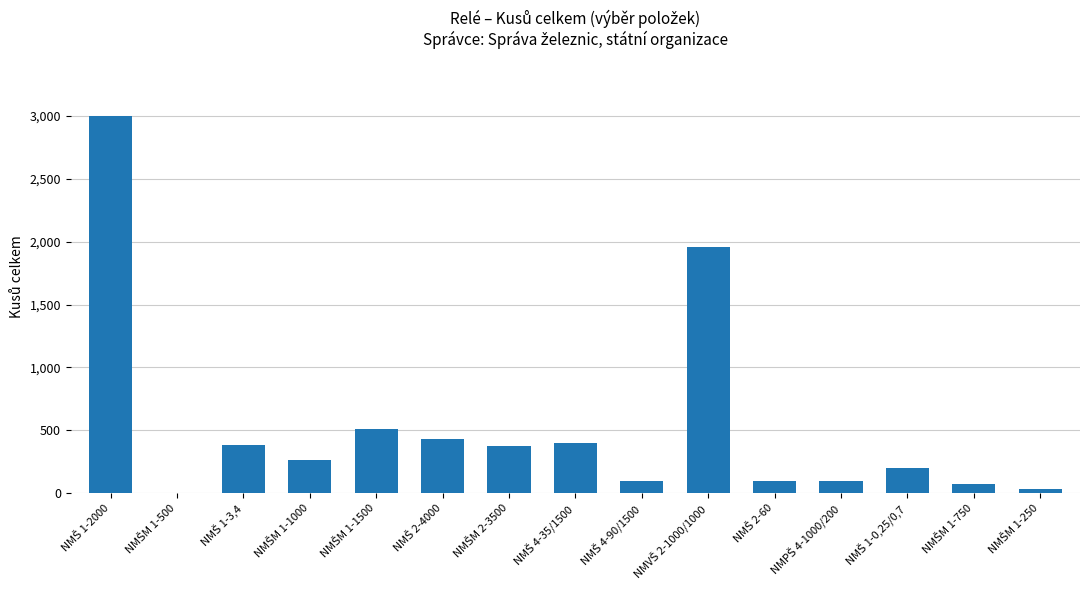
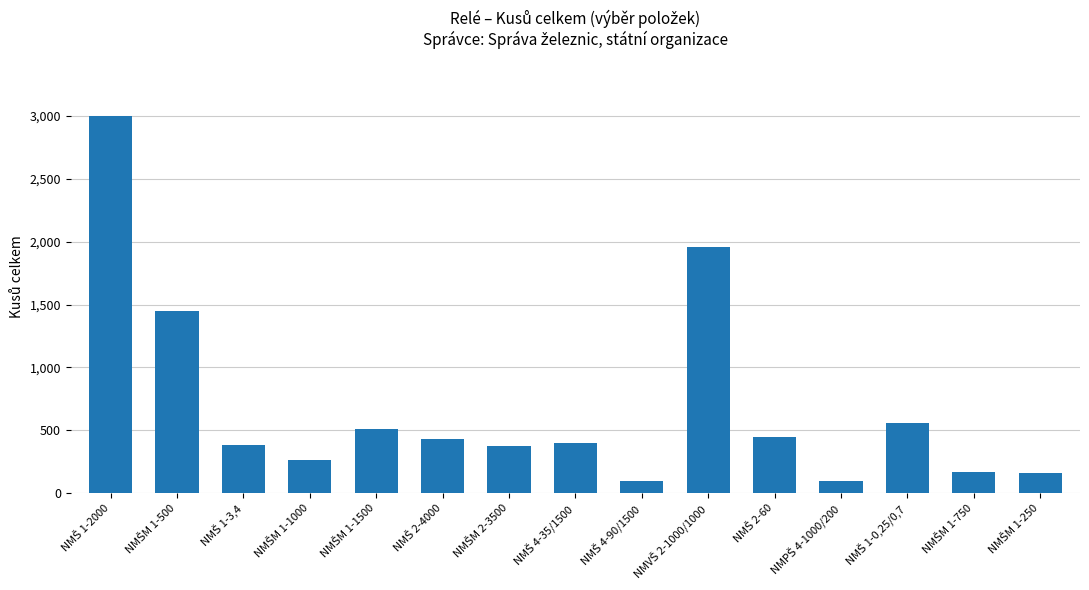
  {
    "NMŠ 1-2000": "3,000",
-   "NMŠM 1-500": "0",
+   "NMŠM 1-500": "1,450",
    "NMŠ 1-3,4": "380",
    "NMŠM 1-1000": "270",
    "NMŠM 1-1500": "510",
    "NMŠ 2-4000": "430",
    "NMŠM 2-3500": "380",
    "NMŠ 4-35/1500": "400",
    "NMŠ 4-90/1500": "100",
    "NMVŠ 2-1000/1000": "1,960",
-   "NMŠ 2-60": "100",
+   "NMŠ 2-60": "450",
    "NMPŠ 4-1000/200": "100",
-   "NMŠ 1-0,25/0,7": "200",
-   "NMŠM 1-750": "80",
-   "NMŠM 1-250": "30"
+   "NMŠ 1-0,25/0,7": "560",
+   "NMŠM 1-750": "170",
+   "NMŠM 1-250": "160"
  }
